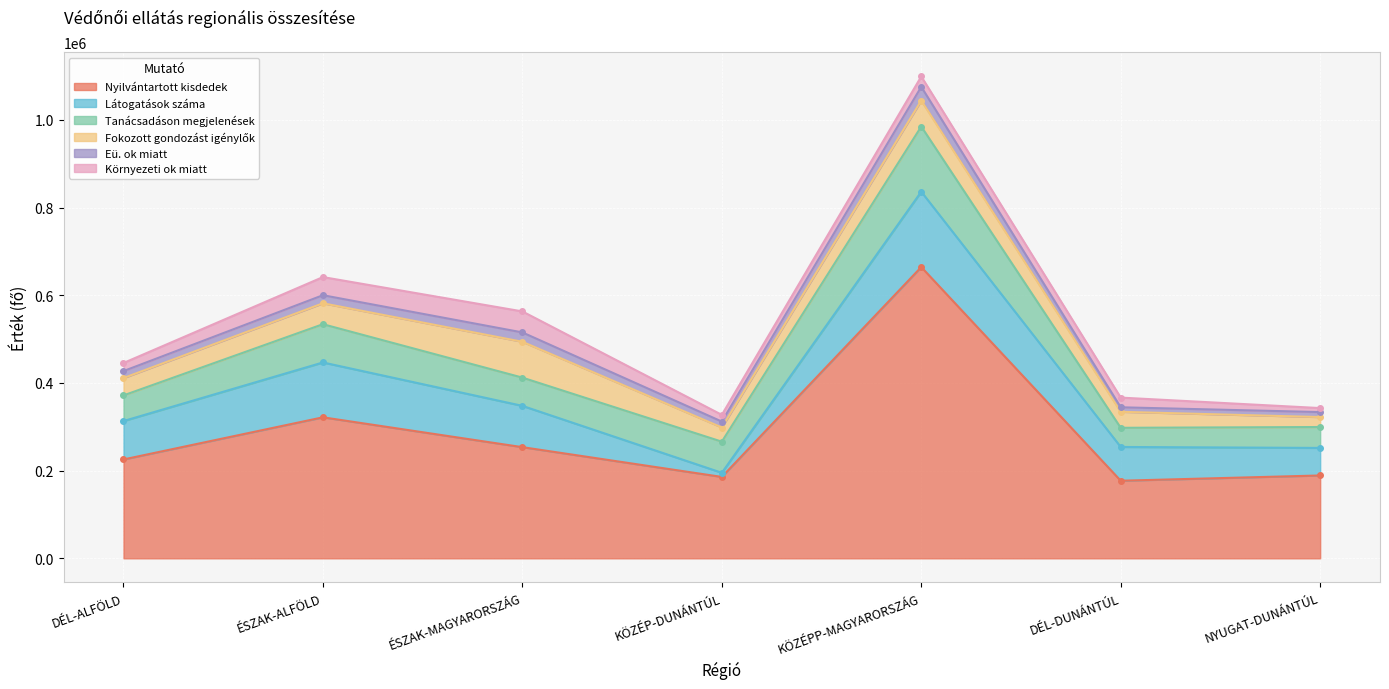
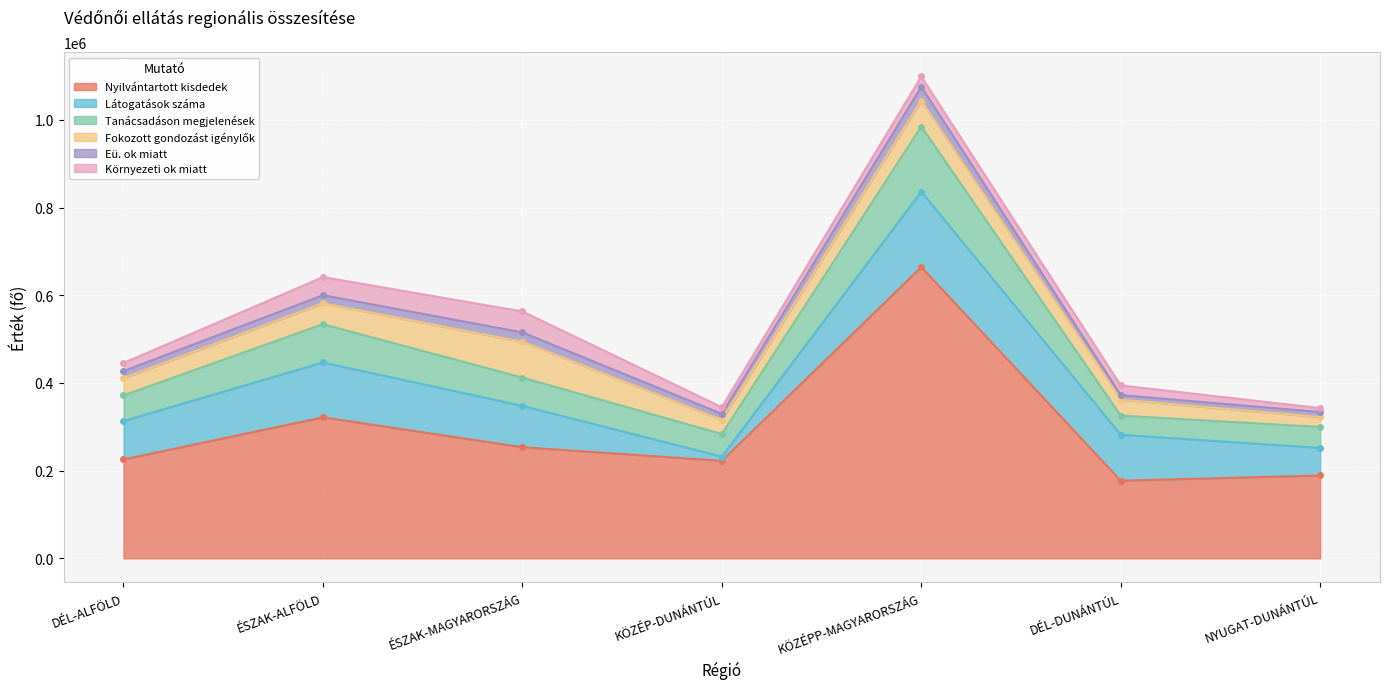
  {
    "Nyilvántartott kisdedek": {
      "DÉL-ALFÖLD": 230000,
      "ÉSZAK-ALFÖLD": 320000,
      "ÉSZAK-MAGYARORSZÁG": 250000,
-     "KÖZÉP-DUNÁNTÚL": 190000,
+     "KÖZÉP-DUNÁNTÚL": 220000,
      "KÖZÉPP-MAGYARORSZÁG": 660000,
      "DÉL-DUNÁNTÚL": 180000,
      "NYUGAT-DUNÁNTÚL": 190000
    },
    "Látogatások száma": {
      "DÉL-ALFÖLD": 90000,
      "ÉSZAK-ALFÖLD": 130000,
      "ÉSZAK-MAGYARORSZÁG": 90000,
      "KÖZÉP-DUNÁNTÚL": 10000,
      "KÖZÉPP-MAGYARORSZÁG": 170000,
-     "DÉL-DUNÁNTÚL": 80000,
+     "DÉL-DUNÁNTÚL": 100000,
      "NYUGAT-DUNÁNTÚL": 60000
    },
    "Tanácsadáson megjelenések": {
      "DÉL-ALFÖLD": 60000,
      "ÉSZAK-ALFÖLD": 90000,
      "ÉSZAK-MAGYARORSZÁG": 60000,
-     "KÖZÉP-DUNÁNTÚL": 70000,
+     "KÖZÉP-DUNÁNTÚL": 50000,
      "KÖZÉPP-MAGYARORSZÁG": 150000,
      "DÉL-DUNÁNTÚL": 40000,
      "NYUGAT-DUNÁNTÚL": 50000
    },
    "Fokozott gondozást igénylők": {
      "DÉL-ALFÖLD": 40000,
      "ÉSZAK-ALFÖLD": 50000,
      "ÉSZAK-MAGYARORSZÁG": 80000,
      "KÖZÉP-DUNÁNTÚL": 30000,
      "KÖZÉPP-MAGYARORSZÁG": 60000,
      "DÉL-DUNÁNTÚL": 40000,
      "NYUGAT-DUNÁNTÚL": 20000
    },
    "Eü. ok miatt": {
      "DÉL-ALFÖLD": 20000,
      "ÉSZAK-ALFÖLD": 20000,
      "ÉSZAK-MAGYARORSZÁG": 20000,
      "KÖZÉP-DUNÁNTÚL": 10000,
      "KÖZÉPP-MAGYARORSZÁG": 30000,
      "DÉL-DUNÁNTÚL": 10000,
      "NYUGAT-DUNÁNTÚL": 10000
    },
    "Környezeti ok miatt": {
      "DÉL-ALFÖLD": 20000,
      "ÉSZAK-ALFÖLD": 40000,
      "ÉSZAK-MAGYARORSZÁG": 50000,
      "KÖZÉP-DUNÁNTÚL": 20000,
      "KÖZÉPP-MAGYARORSZÁG": 20000,
      "DÉL-DUNÁNTÚL": 20000,
      "NYUGAT-DUNÁNTÚL": 10000
    }
  }
